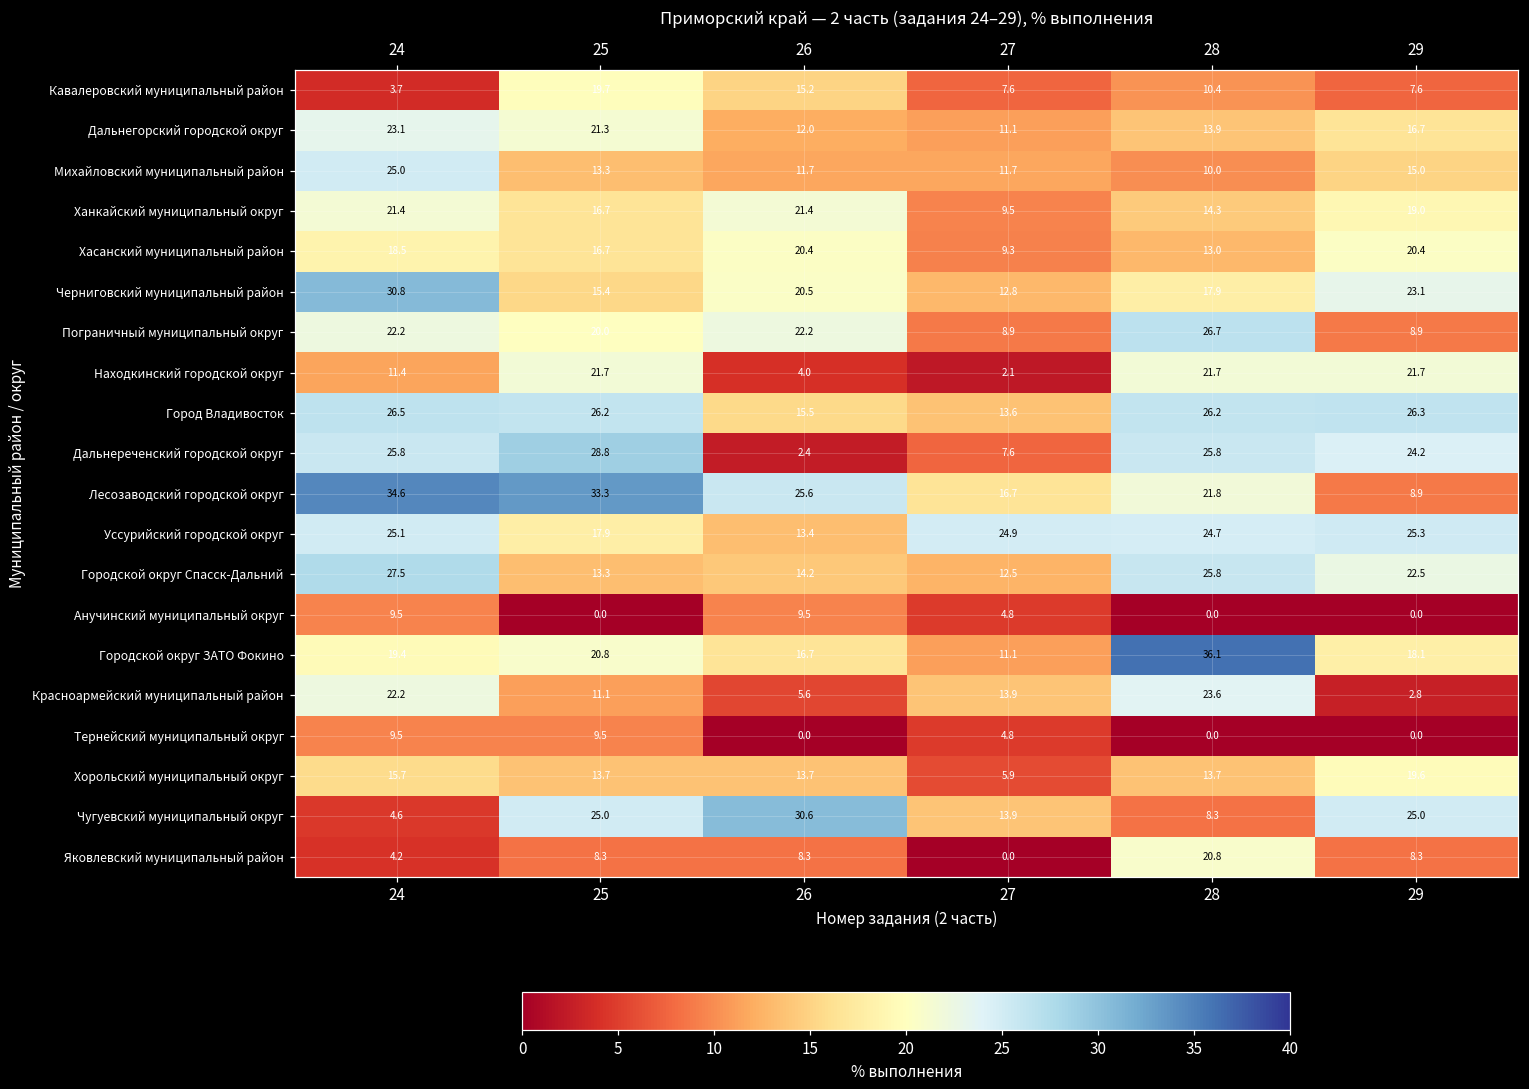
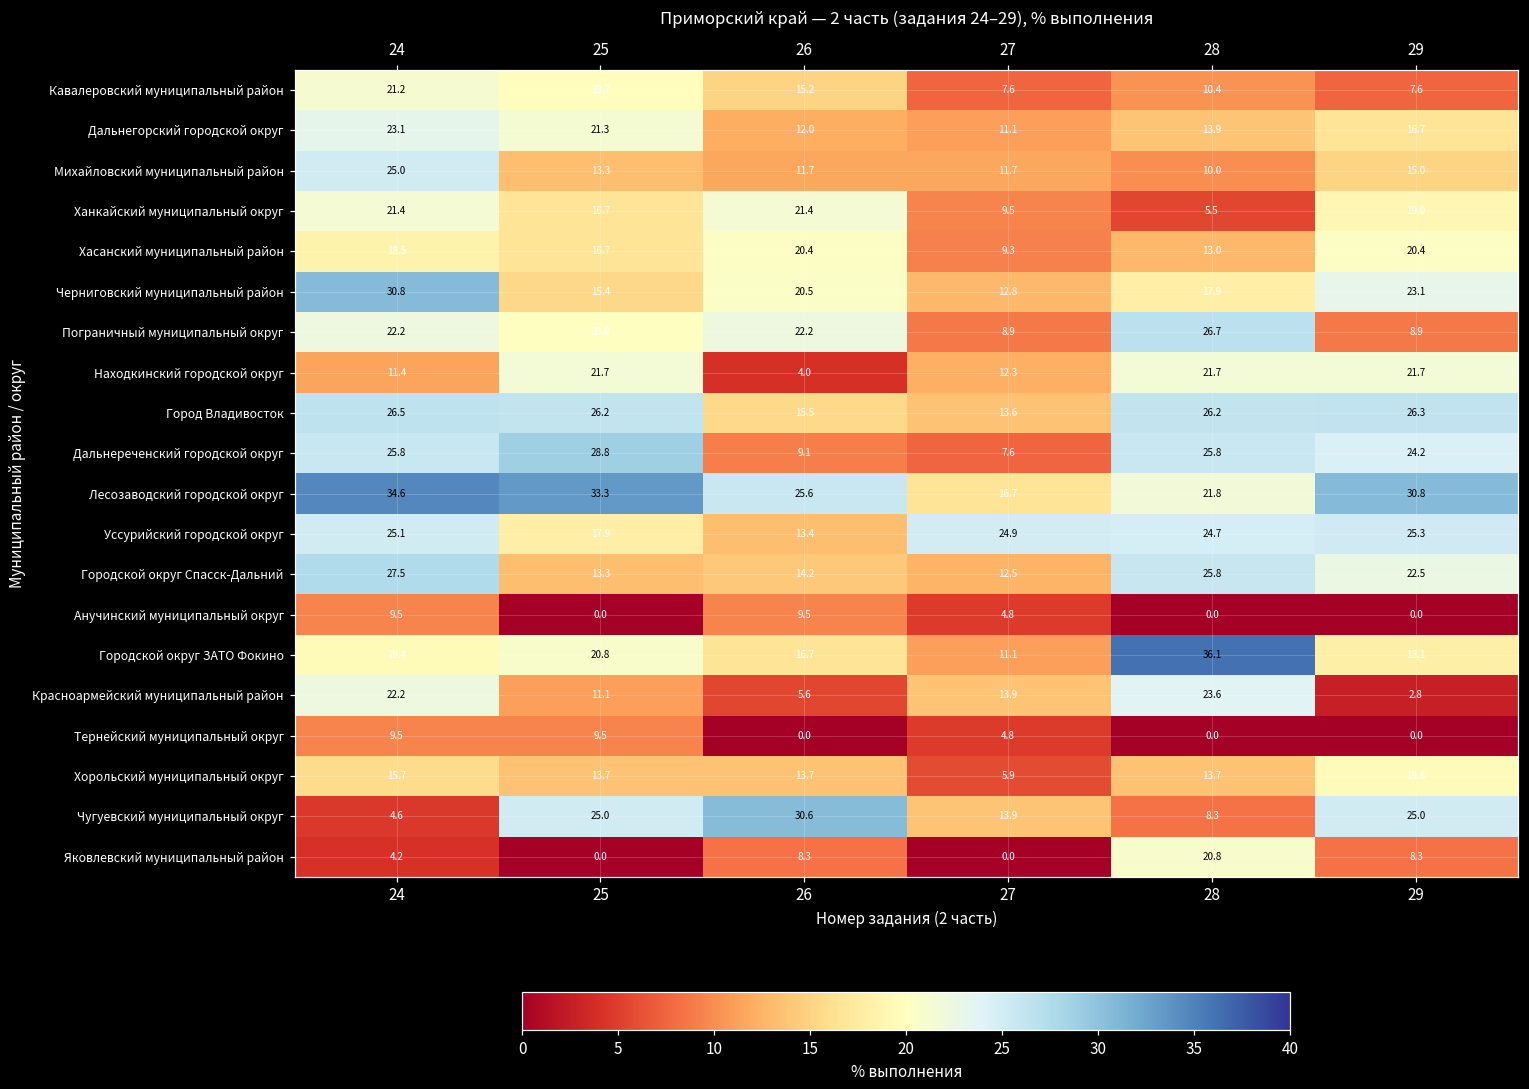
  {
    "Кавалеровский муниципальный район": {
-     "24": 3.7,
+     "24": 21.2,
      "25": 19.7,
      "26": 15.2,
      "27": 7.6,
      "28": 10.4,
      "29": 7.6
    },
    "Дальнегорский городской округ": {
      "24": 23.1,
      "25": 21.3,
      "26": 12.0,
      "27": 11.1,
      "28": 13.9,
      "29": 16.7
    },
    "Михайловский муниципальный район": {
      "24": 25.0,
      "25": 13.3,
      "26": 11.7,
      "27": 11.7,
      "28": 10.0,
      "29": 15.0
    },
    "Ханкайский муниципальный округ": {
      "24": 21.4,
      "25": 16.7,
      "26": 21.4,
      "27": 9.5,
-     "28": 14.3,
+     "28": 5.5,
      "29": 19.0
    },
    "Хасанский муниципальный район": {
      "24": 18.5,
      "25": 16.7,
      "26": 20.4,
      "27": 9.3,
      "28": 13.0,
      "29": 20.4
    },
    "Черниговский муниципальный район": {
      "24": 30.8,
      "25": 15.4,
      "26": 20.5,
      "27": 12.8,
      "28": 17.9,
      "29": 23.1
    },
    "Пограничный муниципальный округ": {
      "24": 22.2,
      "25": 20.0,
      "26": 22.2,
      "27": 8.9,
      "28": 26.7,
      "29": 8.9
    },
    "Находкинский городской округ": {
      "24": 11.4,
      "25": 21.7,
      "26": 4.0,
-     "27": 2.1,
+     "27": 12.3,
      "28": 21.7,
      "29": 21.7
    },
    "Город Владивосток": {
      "24": 26.5,
      "25": 26.2,
      "26": 15.5,
      "27": 13.6,
      "28": 26.2,
      "29": 26.3
    },
    "Дальнереченский городской округ": {
      "24": 25.8,
      "25": 28.8,
-     "26": 2.4,
+     "26": 9.1,
      "27": 7.6,
      "28": 25.8,
      "29": 24.2
    },
    "Лесозаводский городской округ": {
      "24": 34.6,
      "25": 33.3,
      "26": 25.6,
      "27": 16.7,
      "28": 21.8,
-     "29": 8.9
+     "29": 30.8
    },
    "Уссурийский городской округ": {
      "24": 25.1,
      "25": 17.9,
      "26": 13.4,
      "27": 24.9,
      "28": 24.7,
      "29": 25.3
    },
    "Городской округ Спасск-Дальний": {
      "24": 27.5,
      "25": 13.3,
      "26": 14.2,
      "27": 12.5,
      "28": 25.8,
      "29": 22.5
    },
    "Анучинский муниципальный округ": {
      "24": 9.5,
      "25": 0.0,
      "26": 9.5,
      "27": 4.8,
      "28": 0.0,
      "29": 0.0
    },
    "Городской округ ЗАТО Фокино": {
      "24": 19.4,
      "25": 20.8,
      "26": 16.7,
      "27": 11.1,
      "28": 36.1,
      "29": 18.1
    },
    "Красноармейский муниципальный район": {
      "24": 22.2,
      "25": 11.1,
      "26": 5.6,
      "27": 13.9,
      "28": 23.6,
      "29": 2.8
    },
    "Тернейский муниципальный округ": {
      "24": 9.5,
      "25": 9.5,
      "26": 0.0,
      "27": 4.8,
      "28": 0.0,
      "29": 0.0
    },
    "Хорольский муниципальный округ": {
      "24": 15.7,
      "25": 13.7,
      "26": 13.7,
      "27": 5.9,
      "28": 13.7,
      "29": 19.6
    },
    "Чугуевский муниципальный округ": {
      "24": 4.6,
      "25": 25.0,
      "26": 30.6,
      "27": 13.9,
      "28": 8.3,
      "29": 25.0
    },
    "Яковлевский муниципальный район": {
      "24": 4.2,
-     "25": 8.3,
+     "25": 0.0,
      "26": 8.3,
      "27": 0.0,
      "28": 20.8,
      "29": 8.3
    }
  }
